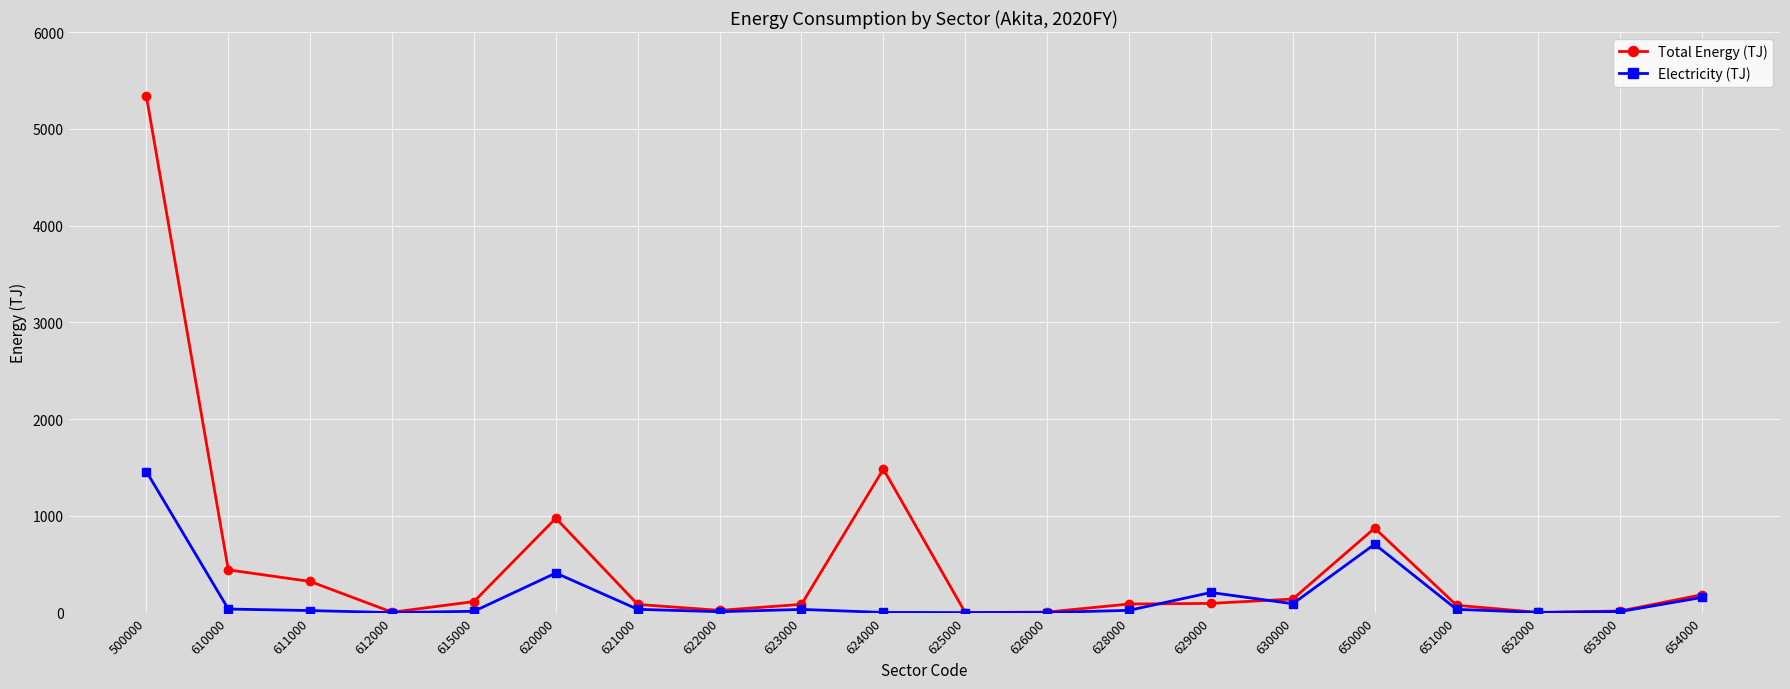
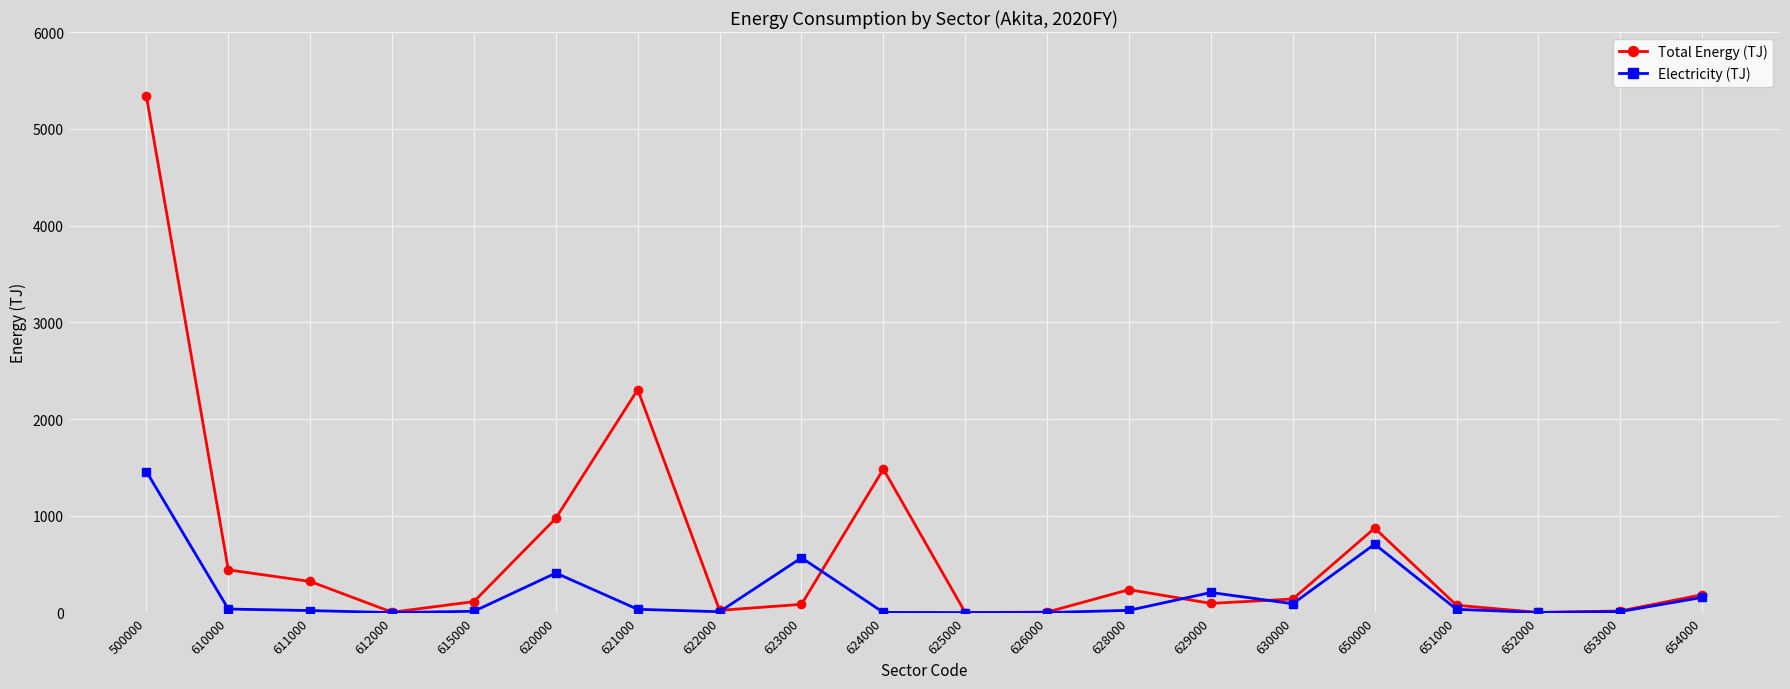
  {
    "Total Energy (TJ)": {
      "500000": 5300,
      "610000": 400,
      "611000": 300,
      "615000": 100,
      "620000": 1000,
-     "621000": 100,
+     "621000": 2300,
      "623000": 100,
      "624000": 1500,
-     "628000": 100,
+     "628000": 200,
      "629000": 100,
      "630000": 100,
      "650000": 900,
      "651000": 100,
      "654000": 200
    },
    "Electricity (TJ)": {
      "500000": 1500,
      "610000": 0,
      "611000": 0,
      "615000": 0,
      "620000": 400,
      "621000": 0,
-     "623000": 0,
+     "623000": 600,
      "624000": 0,
      "628000": 0,
      "629000": 200,
      "630000": 100,
      "650000": 700,
      "651000": 0,
      "654000": 200
    }
  }
